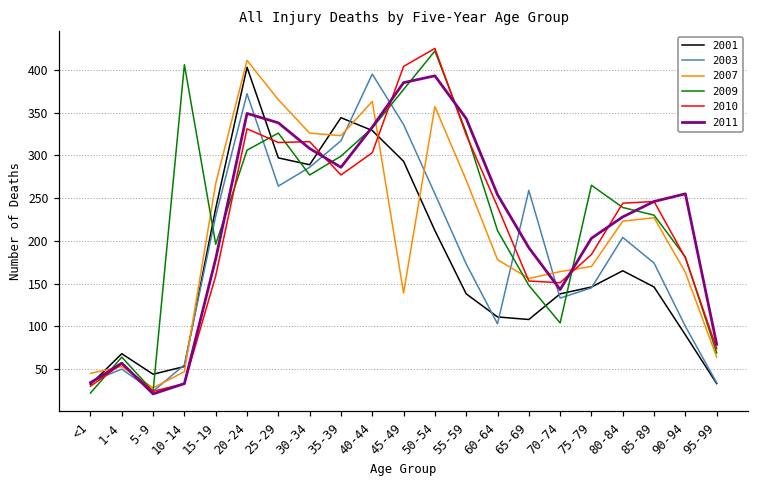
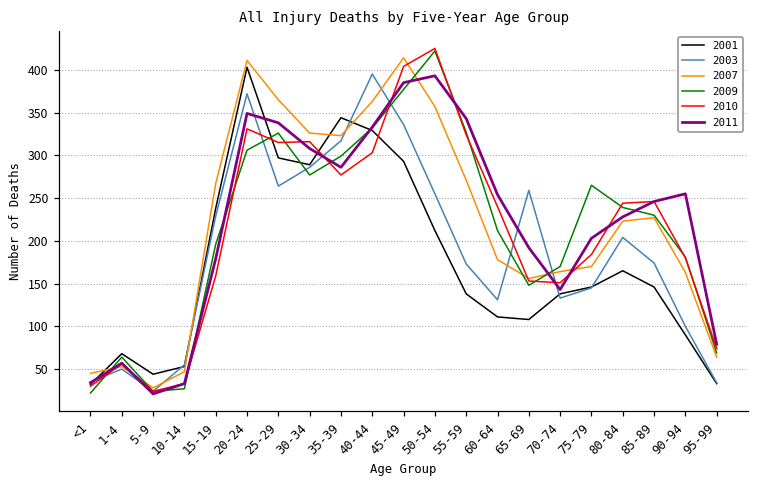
  {
    "2001": {
      "1-4": 70,
      "5-9": 40,
      "15-19": 240,
      "20-24": 400,
      "25-29": 300,
      "35-39": 340,
      "45-49": 290,
      "50-54": 210,
      "55-59": 140,
      "60-64": 110,
      "65-69": 110,
      "70-74": 140,
      "80-84": 170,
      "85-89": 150,
      "90-94": 90
    },
    "2003": {
      "15-19": 230,
      "20-24": 370,
      "25-29": 260,
      "35-39": 320,
      "40-44": 400,
      "45-49": 340,
      "50-54": 260,
      "55-59": 170,
-     "60-64": 100,
+     "60-64": 130,
      "65-69": 260,
      "70-74": 130,
      "80-84": 200,
      "85-89": 170,
      "90-94": 100
    },
    "2007": {
      "<1": 50,
      "5-9": 30,
      "10-14": 50,
      "15-19": 270,
      "20-24": 410,
      "25-29": 370,
      "30-34": 330,
      "35-39": 320,
      "40-44": 360,
-     "45-49": 140,
+     "45-49": 410,
      "50-54": 360,
      "55-59": 270,
      "60-64": 180,
      "70-74": 160,
      "75-79": 170,
      "80-84": 220,
      "90-94": 160,
      "95-99": 60
    },
    "2009": {
      "<1": 20,
      "1-4": 60,
-     "10-14": 410,
+     "10-14": 30,
      "15-19": 200,
      "20-24": 310,
      "25-29": 330,
      "30-34": 280,
      "35-39": 300,
      "45-49": 380,
      "60-64": 210,
      "65-69": 150,
-     "70-74": 100,
+     "70-74": 170,
      "75-79": 270,
      "80-84": 240,
      "95-99": 70
    },
    "2010": {
      "15-19": 160,
      "20-24": 330,
      "25-29": 320,
      "30-34": 320,
      "35-39": 280,
      "40-44": 300,
      "45-49": 400,
      "60-64": 240,
      "70-74": 150,
      "75-79": 180,
      "80-84": 240,
      "95-99": 70
    },
    "2011": {
      "15-19": 180,
      "20-24": 350,
      "25-29": 340,
      "30-34": 310,
      "35-39": 290,
      "45-49": 390,
      "50-54": 390,
      "55-59": 340,
      "60-64": 250,
      "65-69": 190,
      "70-74": 140,
      "75-79": 200,
      "80-84": 230,
      "90-94": 260,
      "95-99": 80
    }
  }
